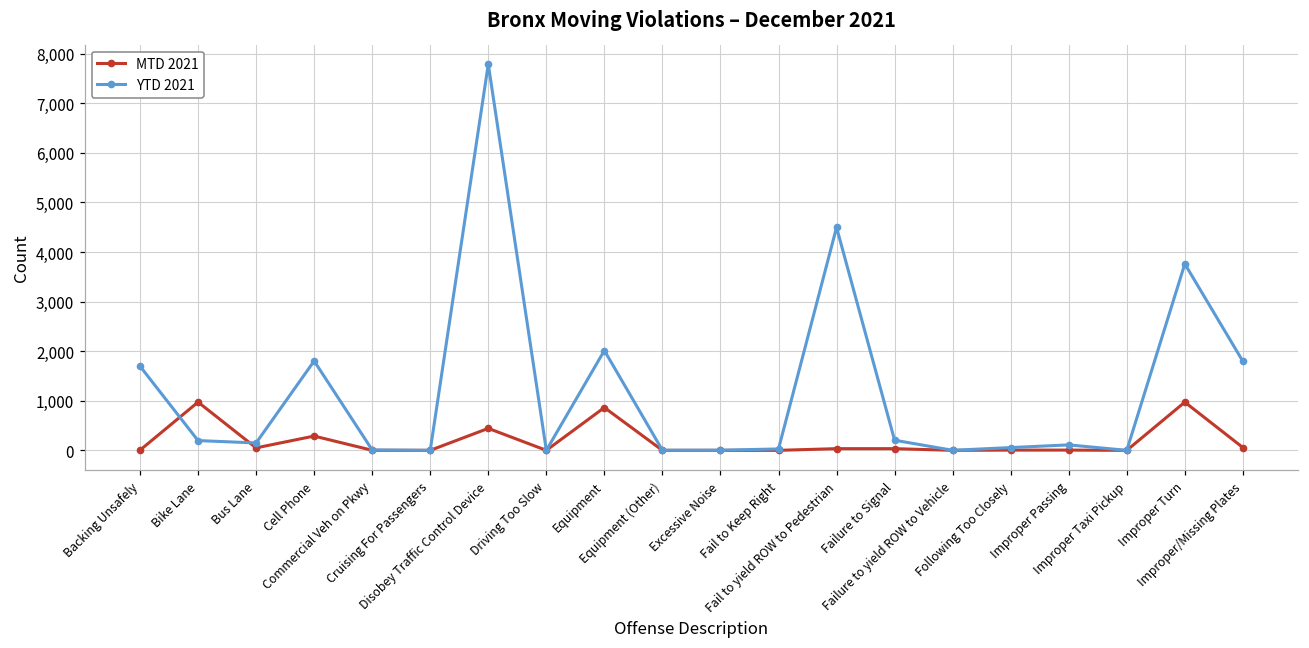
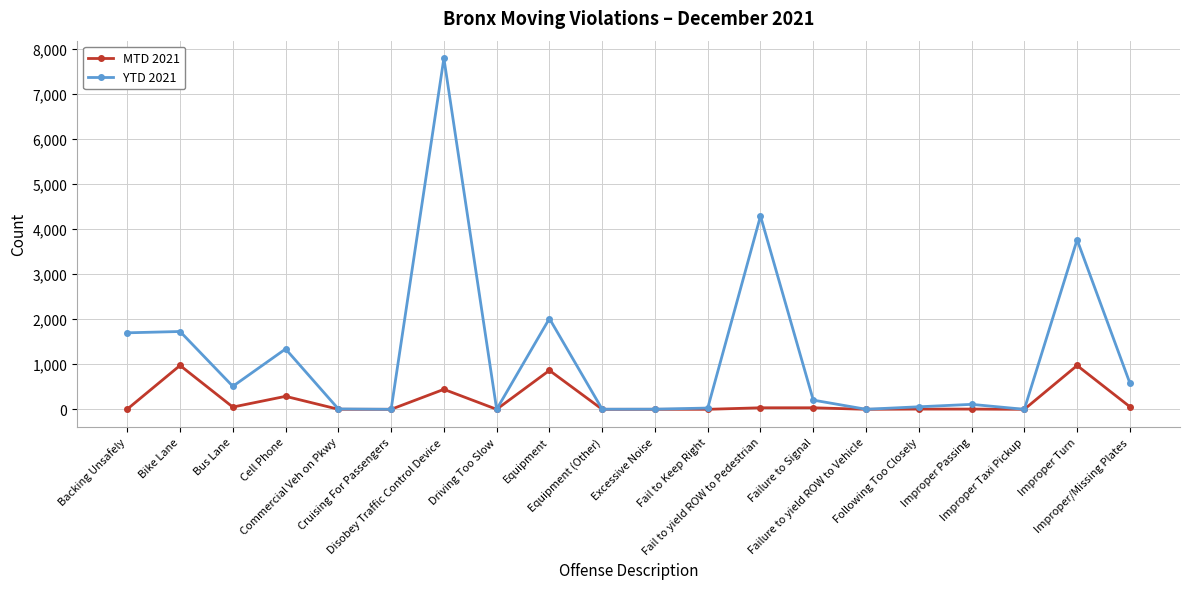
  {
    "MTD 2021": {
      "Backing Unsafely": "0",
      "Bike Lane": "1,000",
      "Bus Lane": "100",
      "Cell Phone": "300",
      "Disobey Traffic Control Device": "400",
      "Equipment": "900",
      "Fail to yield ROW to Pedestrian": "0",
      "Failure to Signal": "0",
      "Improper Passing": "0",
      "Improper Turn": "1,000",
      "Improper/Missing Plates": "100"
    },
    "YTD 2021": {
      "Backing Unsafely": "1,700",
-     "Bike Lane": "200",
-     "Bus Lane": "100",
-     "Cell Phone": "1,800",
+     "Bike Lane": "1,700",
+     "Bus Lane": "500",
+     "Cell Phone": "1,300",
      "Disobey Traffic Control Device": "7,800",
      "Equipment": "2,000",
-     "Fail to yield ROW to Pedestrian": "4,500",
+     "Fail to yield ROW to Pedestrian": "4,300",
      "Failure to Signal": "200",
      "Improper Passing": "100",
      "Improper Turn": "3,800",
-     "Improper/Missing Plates": "1,800"
+     "Improper/Missing Plates": "600"
    }
  }
